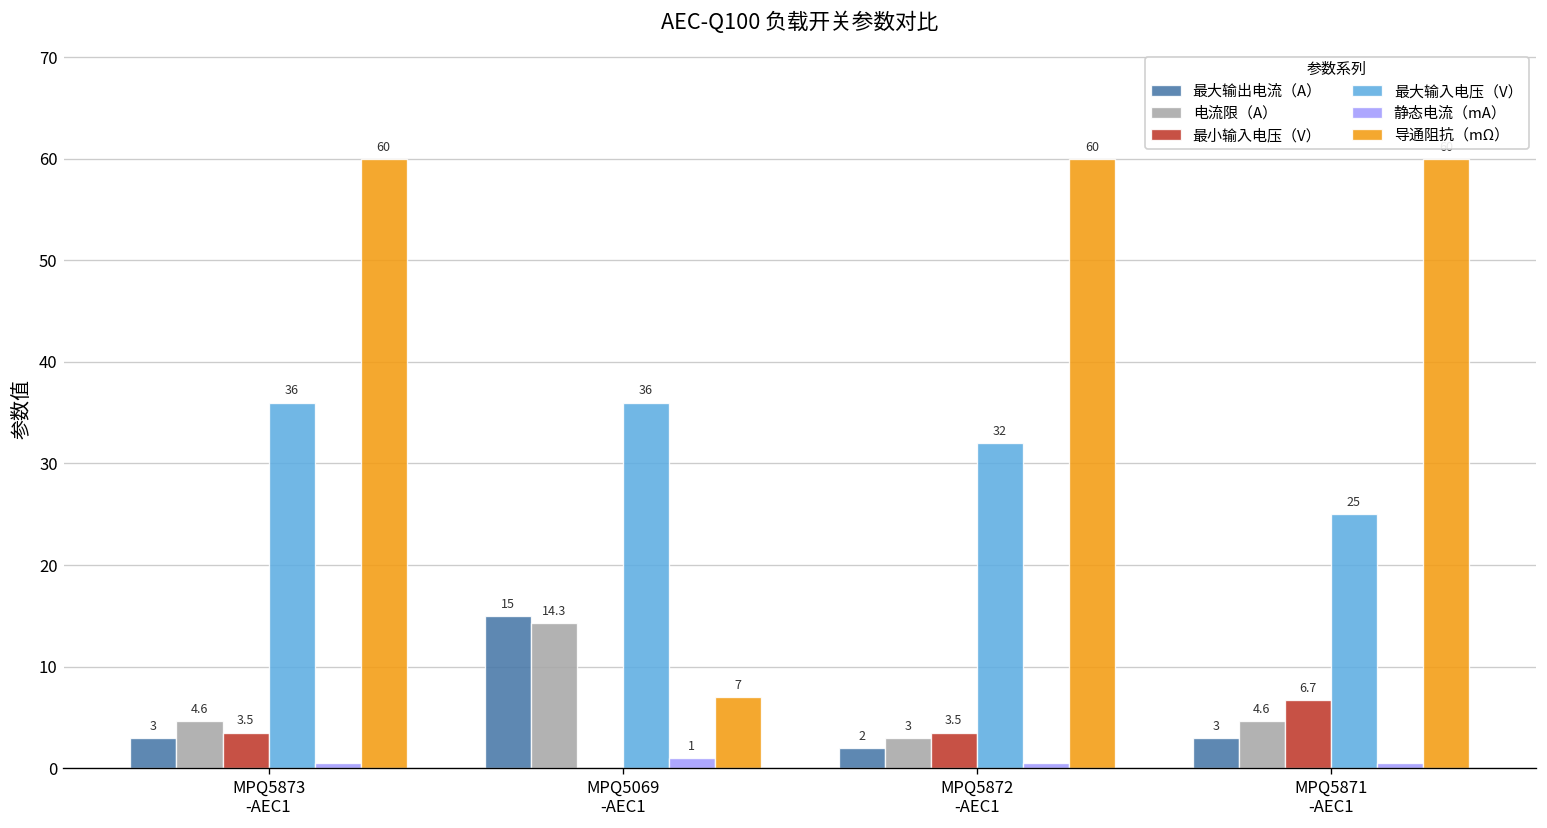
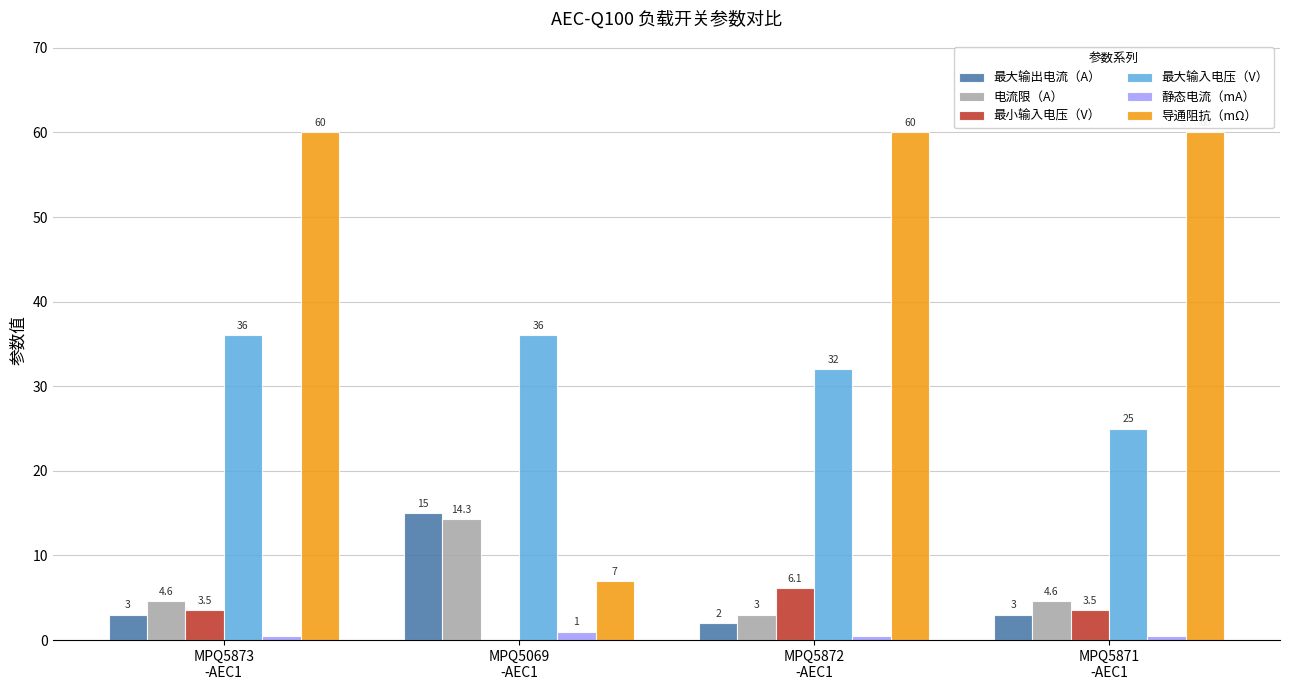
  {
    "最大输出电流（A）": {
      "MPQ5873 -AEC1": 3,
      "MPQ5069 -AEC1": 15,
      "MPQ5872 -AEC1": 2,
      "MPQ5871 -AEC1": 3
    },
    "电流限（A）": {
      "MPQ5873 -AEC1": 4.6,
      "MPQ5069 -AEC1": 14.3,
      "MPQ5872 -AEC1": 3,
      "MPQ5871 -AEC1": 4.6
    },
    "最小输入电压（V）": {
      "MPQ5873 -AEC1": 3.5,
-     "MPQ5872 -AEC1": 3.5,
-     "MPQ5871 -AEC1": 6.7
+     "MPQ5872 -AEC1": 6.1,
+     "MPQ5871 -AEC1": 3.5
    },
    "最大输入电压（V）": {
      "MPQ5873 -AEC1": 36,
      "MPQ5069 -AEC1": 36,
      "MPQ5872 -AEC1": 32,
      "MPQ5871 -AEC1": 25
    },
    "静态电流（mA）": {
      "MPQ5069 -AEC1": 1
    },
    "导通阻抗（mΩ）": {
      "MPQ5873 -AEC1": 60,
      "MPQ5069 -AEC1": 7,
      "MPQ5872 -AEC1": 60
    }
  }
